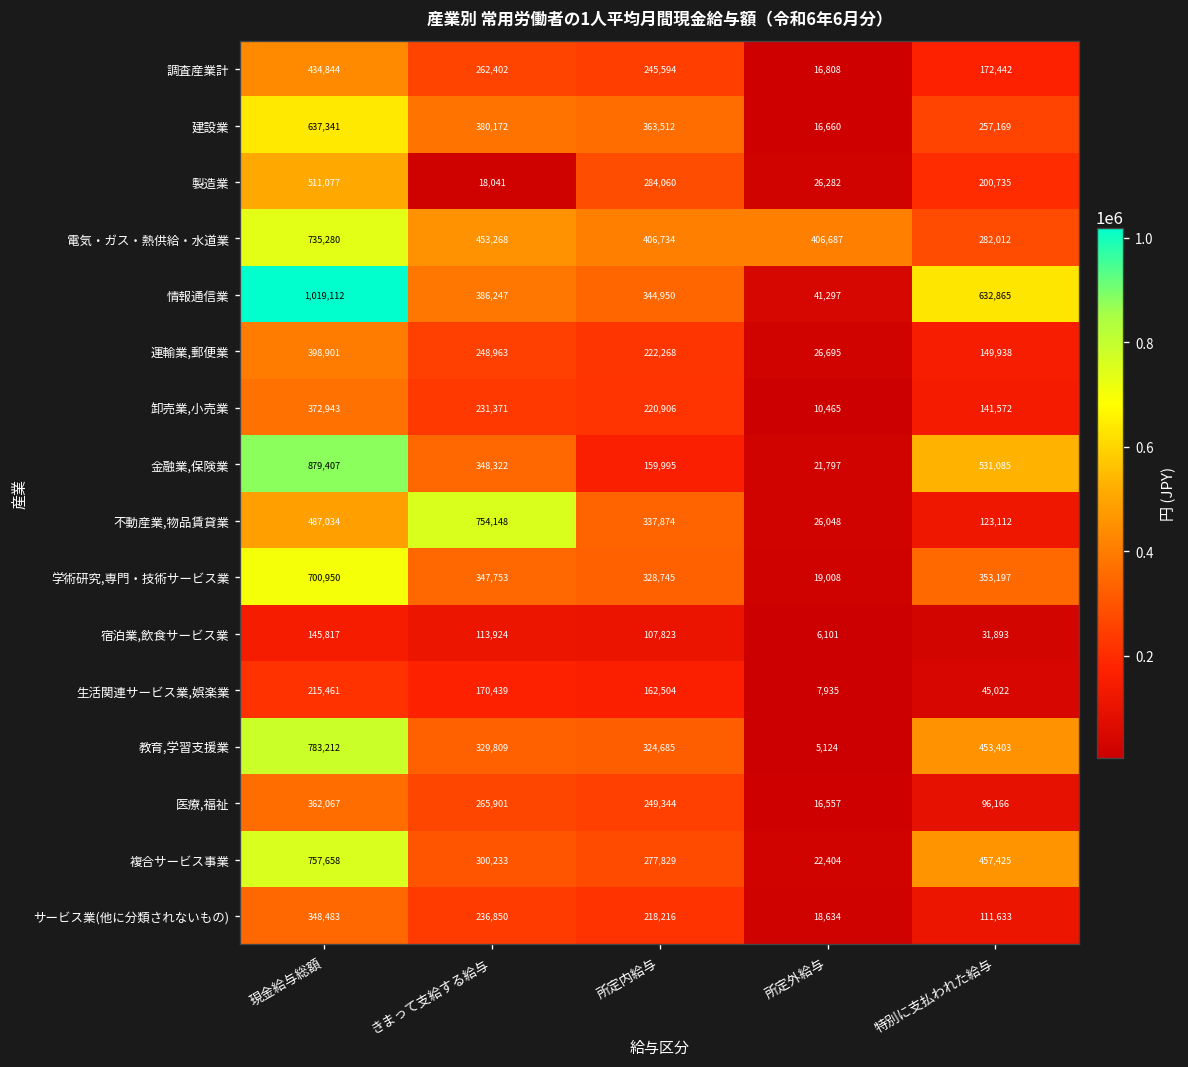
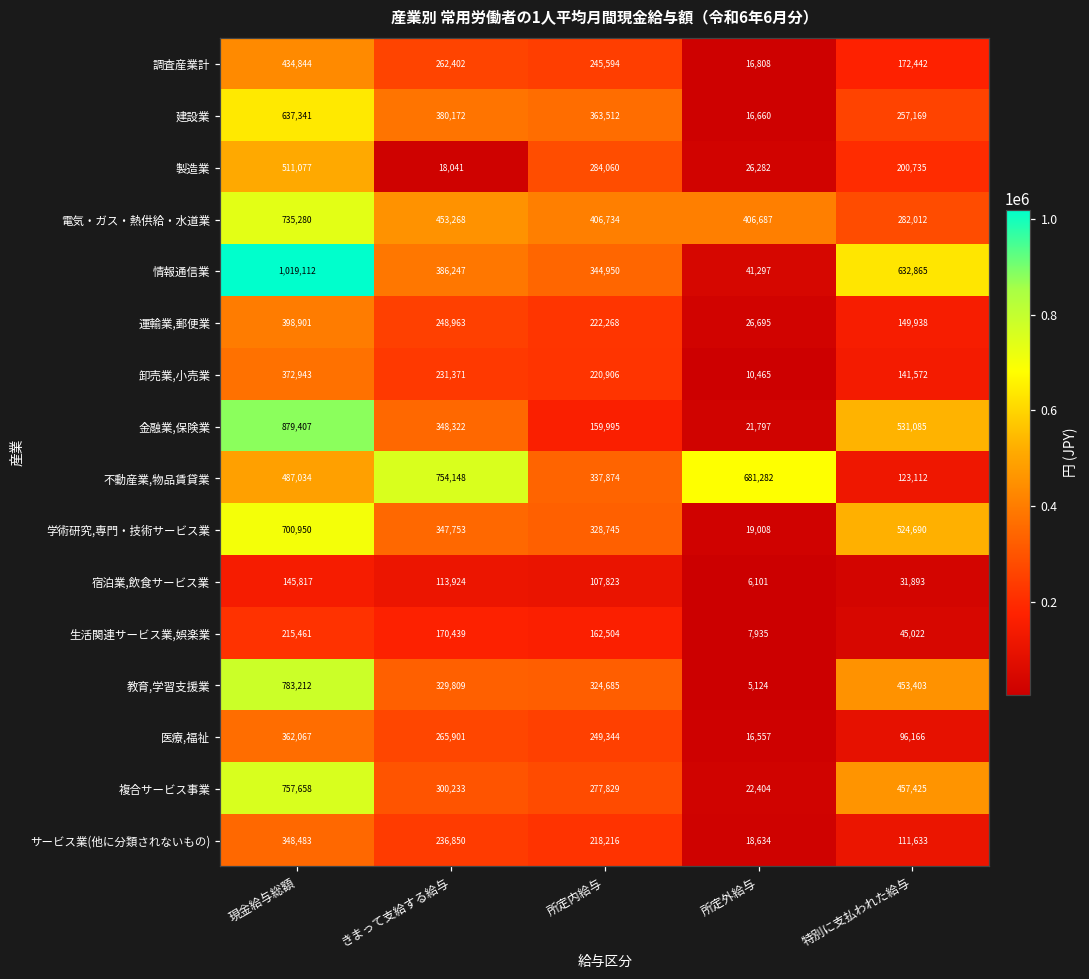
  {
    "調査産業計": {
      "現金給与総額": "434,844",
      "きまって支給する給与": "262,402",
      "所定内給与": "245,594",
      "所定外給与": "16,808",
      "特別に支払われた給与": "172,442"
    },
    "建設業": {
      "現金給与総額": "637,341",
      "きまって支給する給与": "380,172",
      "所定内給与": "363,512",
      "所定外給与": "16,660",
      "特別に支払われた給与": "257,169"
    },
    "製造業": {
      "現金給与総額": "511,077",
      "きまって支給する給与": "18,041",
      "所定内給与": "284,060",
      "所定外給与": "26,282",
      "特別に支払われた給与": "200,735"
    },
    "電気・ガス・熱供給・水道業": {
      "現金給与総額": "735,280",
      "きまって支給する給与": "453,268",
      "所定内給与": "406,734",
      "所定外給与": "406,687",
      "特別に支払われた給与": "282,012"
    },
    "情報通信業": {
      "現金給与総額": "1,019,112",
      "きまって支給する給与": "386,247",
      "所定内給与": "344,950",
      "所定外給与": "41,297",
      "特別に支払われた給与": "632,865"
    },
    "運輸業,郵便業": {
      "現金給与総額": "398,901",
      "きまって支給する給与": "248,963",
      "所定内給与": "222,268",
      "所定外給与": "26,695",
      "特別に支払われた給与": "149,938"
    },
    "卸売業,小売業": {
      "現金給与総額": "372,943",
      "きまって支給する給与": "231,371",
      "所定内給与": "220,906",
      "所定外給与": "10,465",
      "特別に支払われた給与": "141,572"
    },
    "金融業,保険業": {
      "現金給与総額": "879,407",
      "きまって支給する給与": "348,322",
      "所定内給与": "159,995",
      "所定外給与": "21,797",
      "特別に支払われた給与": "531,085"
    },
    "不動産業,物品賃貸業": {
      "現金給与総額": "487,034",
      "きまって支給する給与": "754,148",
      "所定内給与": "337,874",
-     "所定外給与": "26,048",
+     "所定外給与": "681,282",
      "特別に支払われた給与": "123,112"
    },
    "学術研究,専門・技術サービス業": {
      "現金給与総額": "700,950",
      "きまって支給する給与": "347,753",
      "所定内給与": "328,745",
      "所定外給与": "19,008",
-     "特別に支払われた給与": "353,197"
+     "特別に支払われた給与": "524,690"
    },
    "宿泊業,飲食サービス業": {
      "現金給与総額": "145,817",
      "きまって支給する給与": "113,924",
      "所定内給与": "107,823",
      "所定外給与": "6,101",
      "特別に支払われた給与": "31,893"
    },
    "生活関連サービス業,娯楽業": {
      "現金給与総額": "215,461",
      "きまって支給する給与": "170,439",
      "所定内給与": "162,504",
      "所定外給与": "7,935",
      "特別に支払われた給与": "45,022"
    },
    "教育,学習支援業": {
      "現金給与総額": "783,212",
      "きまって支給する給与": "329,809",
      "所定内給与": "324,685",
      "所定外給与": "5,124",
      "特別に支払われた給与": "453,403"
    },
    "医療,福祉": {
      "現金給与総額": "362,067",
      "きまって支給する給与": "265,901",
      "所定内給与": "249,344",
      "所定外給与": "16,557",
      "特別に支払われた給与": "96,166"
    },
    "複合サービス事業": {
      "現金給与総額": "757,658",
      "きまって支給する給与": "300,233",
      "所定内給与": "277,829",
      "所定外給与": "22,404",
      "特別に支払われた給与": "457,425"
    },
    "サービス業(他に分類されないもの)": {
      "現金給与総額": "348,483",
      "きまって支給する給与": "236,850",
      "所定内給与": "218,216",
      "所定外給与": "18,634",
      "特別に支払われた給与": "111,633"
    }
  }
